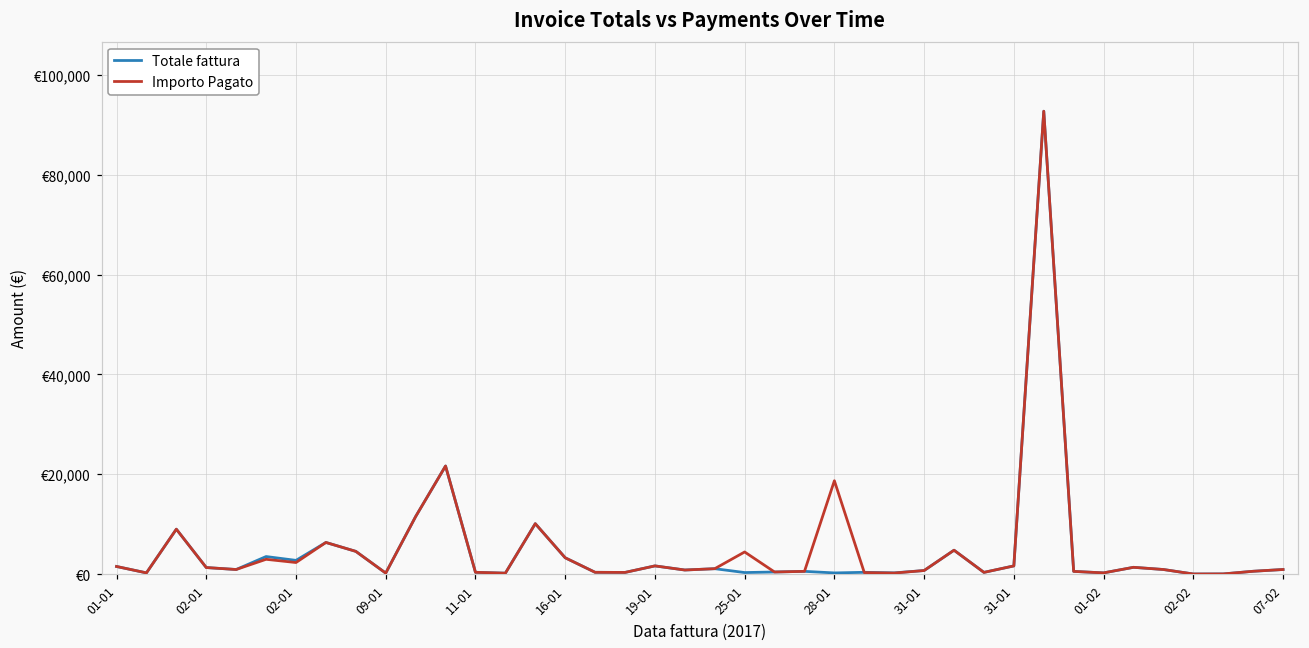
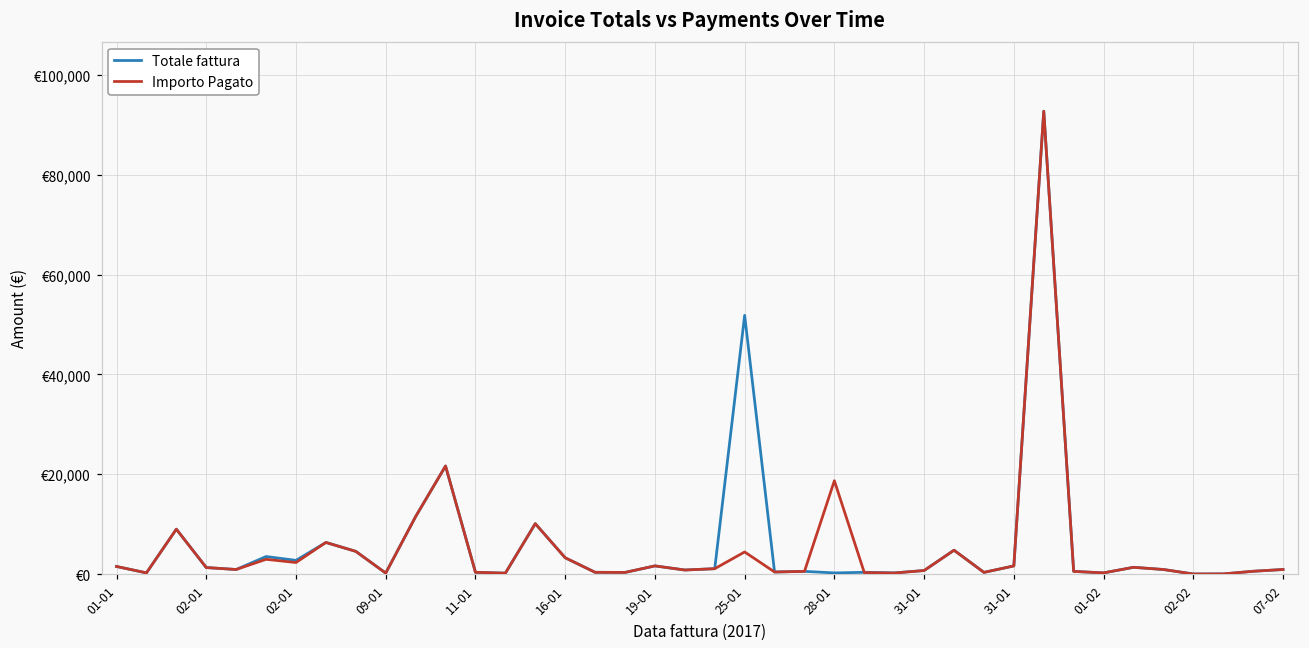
  {
    "Totale fattura": {
-     "25-01": "€0",
+     "25-01": "€52,000",
      "28-01": "€0"
    },
    "Importo Pagato": {
      "25-01": "€4,000",
      "28-01": "€19,000"
    }
  }
